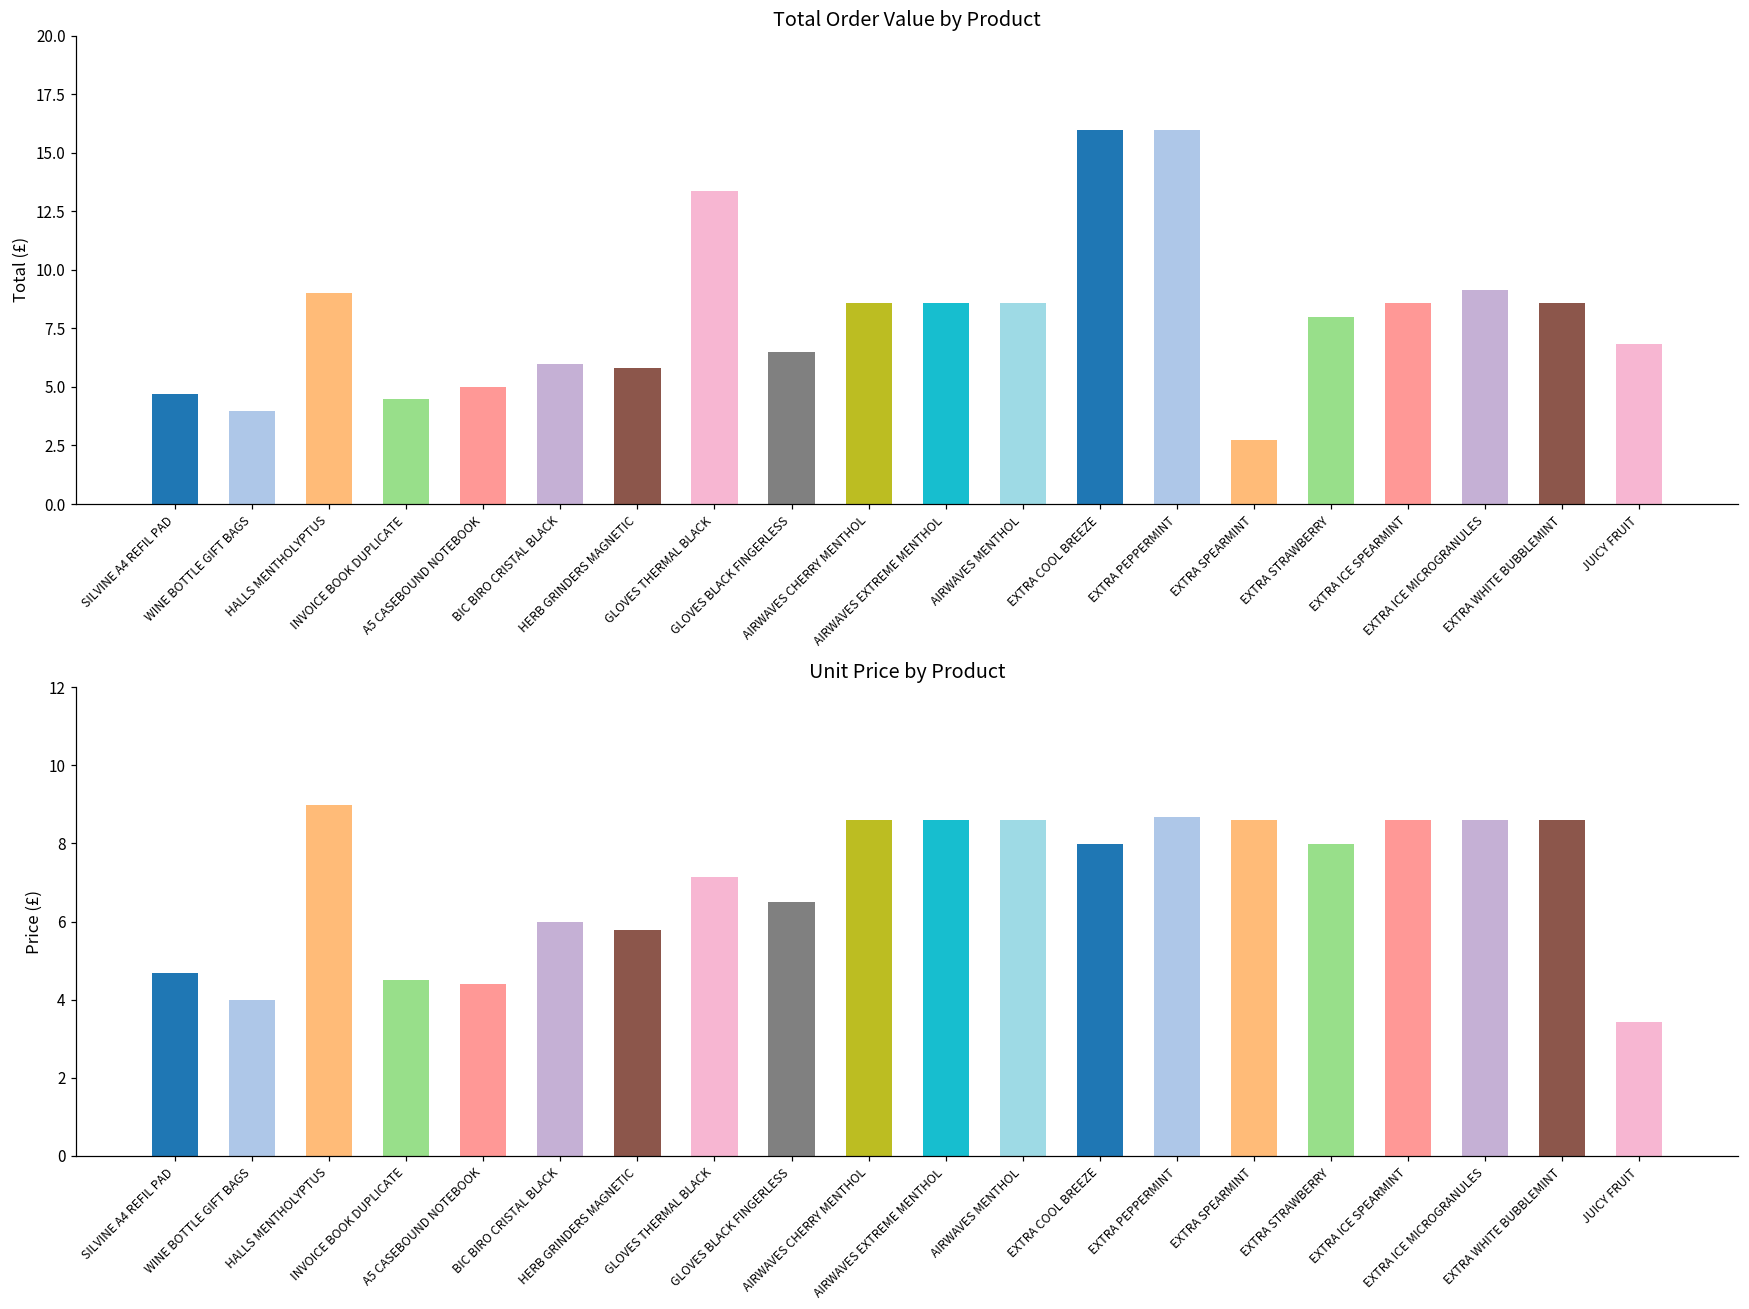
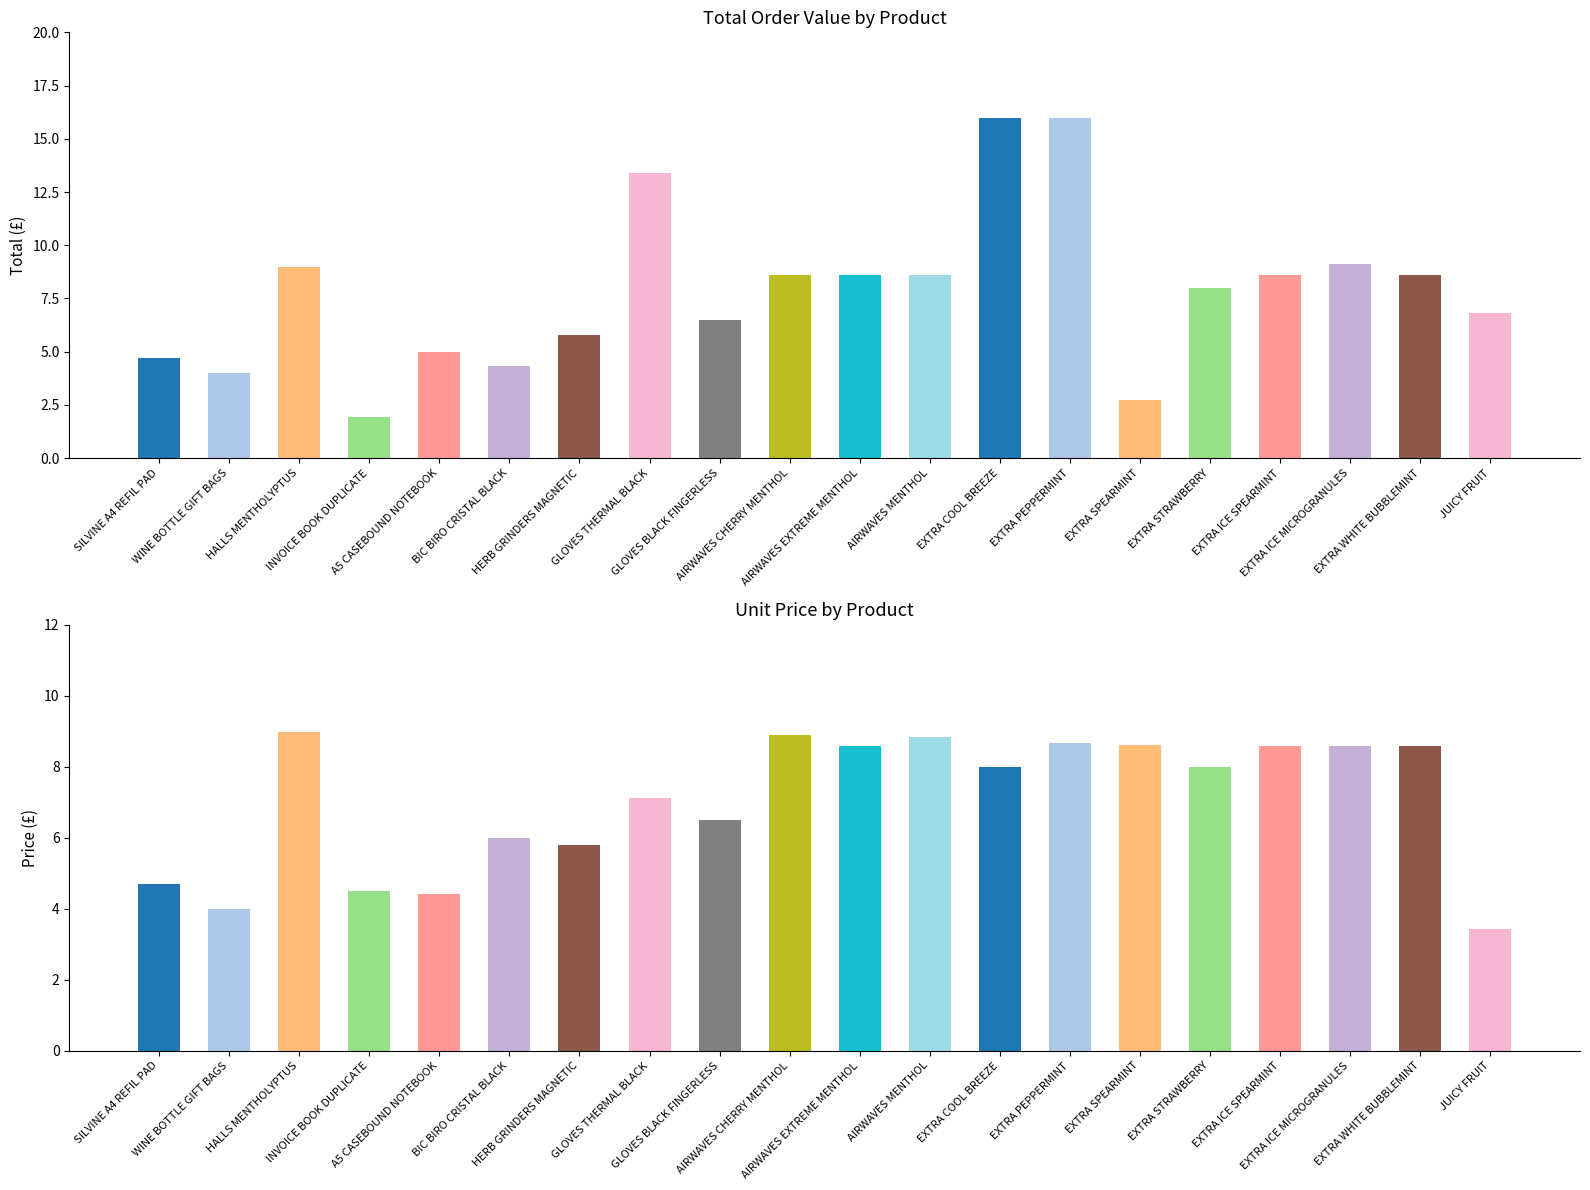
  {
    "Total Order Value by Product": {
      "SILVINE A4 REFIL PAD": 4.7,
      "WINE BOTTLE GIFT BAGS": 4.0,
      "HALLS MENTHOLYPTUS": 9.0,
-     "INVOICE BOOK DUPLICATE": 4.5,
+     "INVOICE BOOK DUPLICATE": 1.9,
      "A5 CASEBOUND NOTEBOOK": 5.0,
-     "BIC BIRO CRISTAL BLACK": 6.0,
+     "BIC BIRO CRISTAL BLACK": 4.3,
      "HERB GRINDERS MAGNETIC": 5.8,
      "GLOVES THERMAL BLACK": 13.4,
      "GLOVES BLACK FINGERLESS": 6.5,
      "AIRWAVES CHERRY MENTHOL": 8.6,
      "AIRWAVES EXTREME MENTHOL": 8.6,
      "AIRWAVES MENTHOL": 8.6,
      "EXTRA COOL BREEZE": 16.0,
      "EXTRA PEPPERMINT": 16.0,
      "EXTRA SPEARMINT": 2.7,
      "EXTRA STRAWBERRY": 8.0,
      "EXTRA ICE SPEARMINT": 8.6,
      "EXTRA ICE MICROGRANULES": 9.1,
      "EXTRA WHITE BUBBLEMINT": 8.6,
      "JUICY FRUIT": 6.8
    },
    "Unit Price by Product": {
      "SILVINE A4 REFIL PAD": 4.7,
      "WINE BOTTLE GIFT BAGS": 4.0,
      "HALLS MENTHOLYPTUS": 9.0,
      "INVOICE BOOK DUPLICATE": 4.5,
      "A5 CASEBOUND NOTEBOOK": 4.4,
      "BIC BIRO CRISTAL BLACK": 6.0,
      "HERB GRINDERS MAGNETIC": 5.8,
      "GLOVES THERMAL BLACK": 7.1,
      "GLOVES BLACK FINGERLESS": 6.5,
-     "AIRWAVES CHERRY MENTHOL": 8.6,
+     "AIRWAVES CHERRY MENTHOL": 8.9,
      "AIRWAVES EXTREME MENTHOL": 8.6,
-     "AIRWAVES MENTHOL": 8.6,
+     "AIRWAVES MENTHOL": 8.8,
      "EXTRA COOL BREEZE": 8.0,
      "EXTRA PEPPERMINT": 8.7,
      "EXTRA SPEARMINT": 8.6,
      "EXTRA STRAWBERRY": 8.0,
      "EXTRA ICE SPEARMINT": 8.6,
      "EXTRA ICE MICROGRANULES": 8.6,
      "EXTRA WHITE BUBBLEMINT": 8.6,
      "JUICY FRUIT": 3.4
    }
  }
